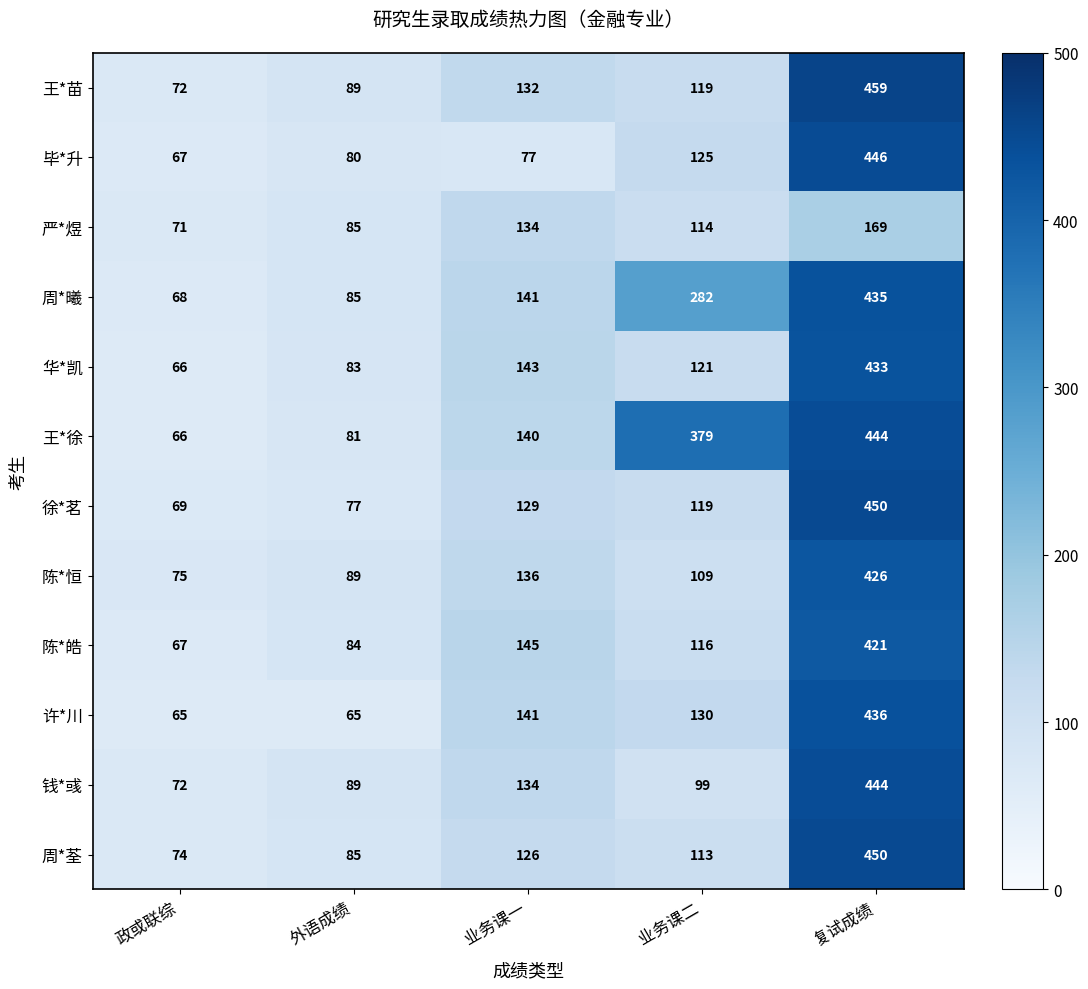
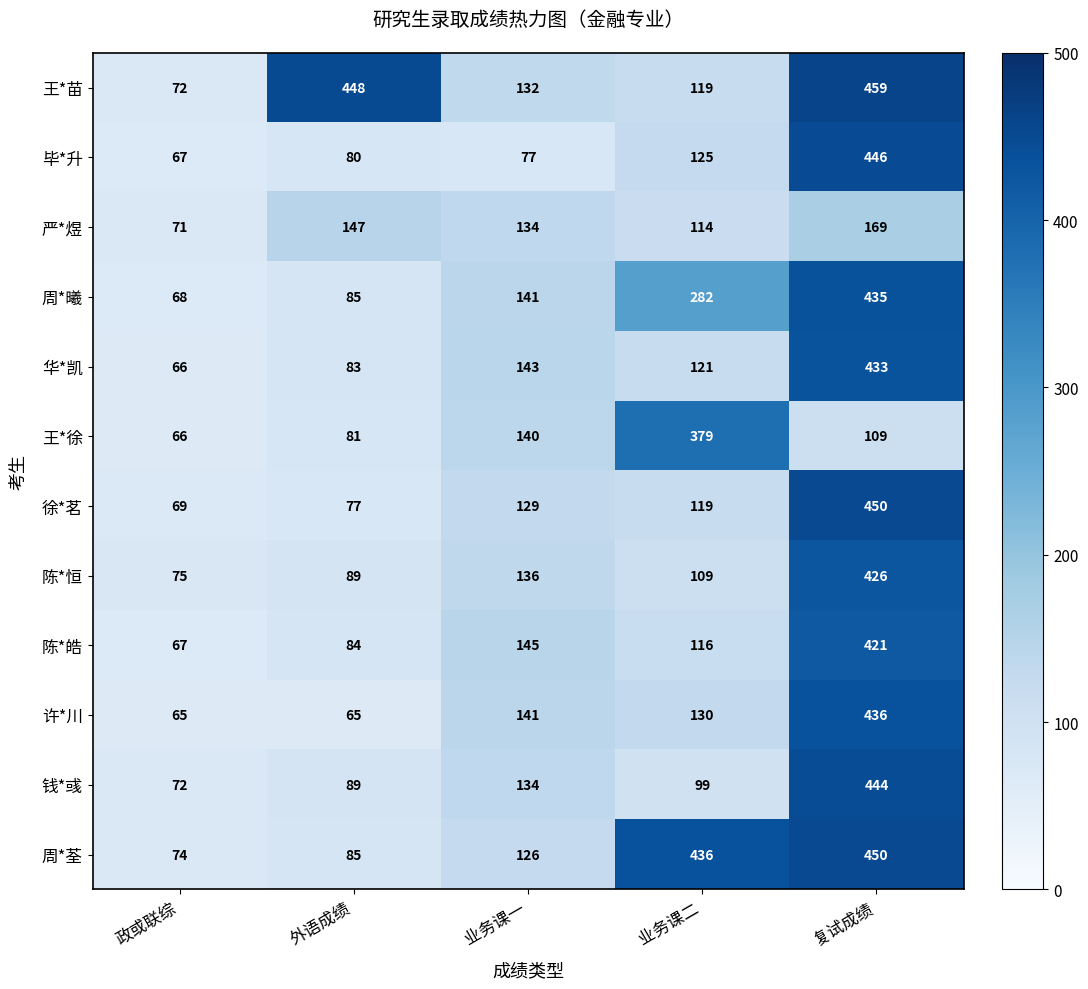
  {
    "王*苗": {
      "政或联综": 72,
-     "外语成绩": 89,
+     "外语成绩": 448,
      "业务课一": 132,
      "业务课二": 119,
      "复试成绩": 459
    },
    "毕*升": {
      "政或联综": 67,
      "外语成绩": 80,
      "业务课一": 77,
      "业务课二": 125,
      "复试成绩": 446
    },
    "严*煜": {
      "政或联综": 71,
-     "外语成绩": 85,
+     "外语成绩": 147,
      "业务课一": 134,
      "业务课二": 114,
      "复试成绩": 169
    },
    "周*曦": {
      "政或联综": 68,
      "外语成绩": 85,
      "业务课一": 141,
      "业务课二": 282,
      "复试成绩": 435
    },
    "华*凯": {
      "政或联综": 66,
      "外语成绩": 83,
      "业务课一": 143,
      "业务课二": 121,
      "复试成绩": 433
    },
    "王*徐": {
      "政或联综": 66,
      "外语成绩": 81,
      "业务课一": 140,
      "业务课二": 379,
-     "复试成绩": 444
+     "复试成绩": 109
    },
    "徐*茗": {
      "政或联综": 69,
      "外语成绩": 77,
      "业务课一": 129,
      "业务课二": 119,
      "复试成绩": 450
    },
    "陈*恒": {
      "政或联综": 75,
      "外语成绩": 89,
      "业务课一": 136,
      "业务课二": 109,
      "复试成绩": 426
    },
    "陈*皓": {
      "政或联综": 67,
      "外语成绩": 84,
      "业务课一": 145,
      "业务课二": 116,
      "复试成绩": 421
    },
    "许*川": {
      "政或联综": 65,
      "外语成绩": 65,
      "业务课一": 141,
      "业务课二": 130,
      "复试成绩": 436
    },
    "钱*彧": {
      "政或联综": 72,
      "外语成绩": 89,
      "业务课一": 134,
      "业务课二": 99,
      "复试成绩": 444
    },
    "周*荃": {
      "政或联综": 74,
      "外语成绩": 85,
      "业务课一": 126,
-     "业务课二": 113,
+     "业务课二": 436,
      "复试成绩": 450
    }
  }
